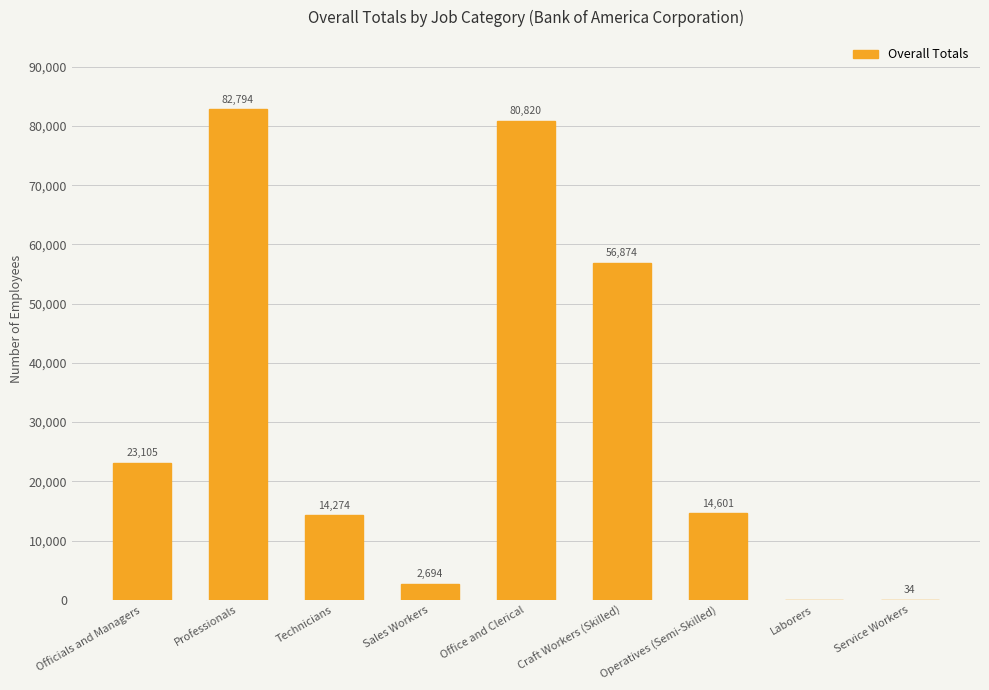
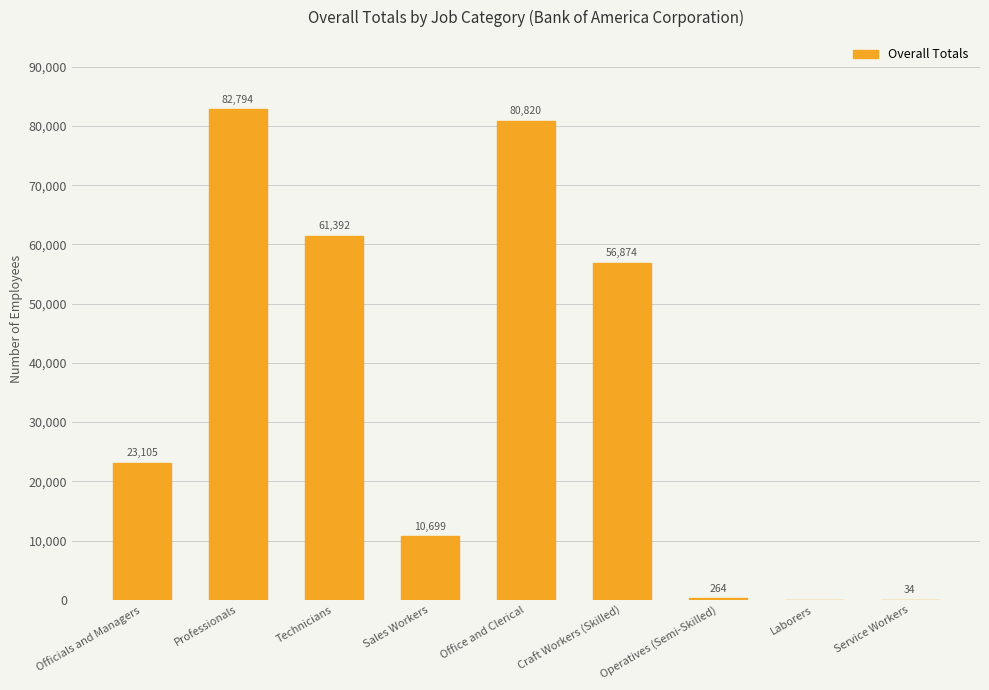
  {
    "Officials and Managers": "23,105",
    "Professionals": "82,794",
-   "Technicians": "14,274",
-   "Sales Workers": "2,694",
+   "Technicians": "61,392",
+   "Sales Workers": "10,699",
    "Office and Clerical": "80,820",
    "Craft Workers (Skilled)": "56,874",
-   "Operatives (Semi-Skilled)": "14,601",
+   "Operatives (Semi-Skilled)": "264",
    "Service Workers": "34"
  }
